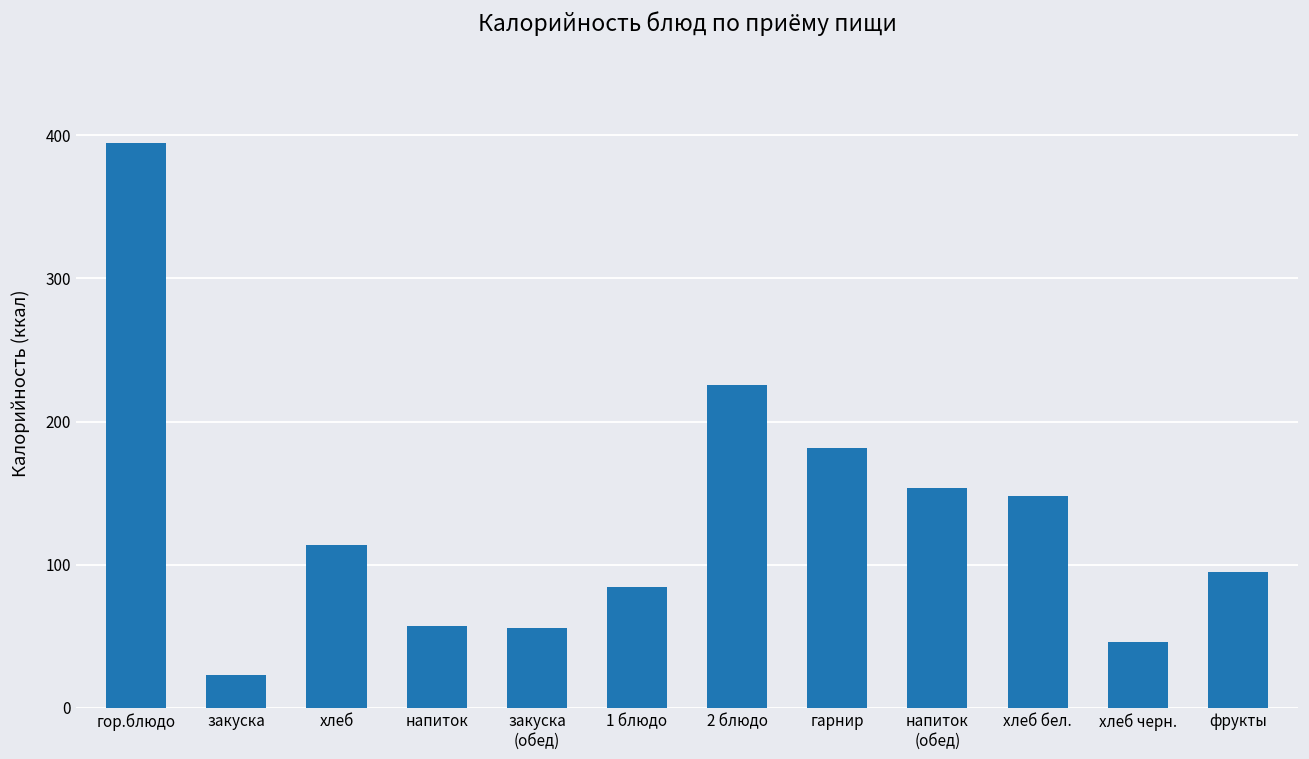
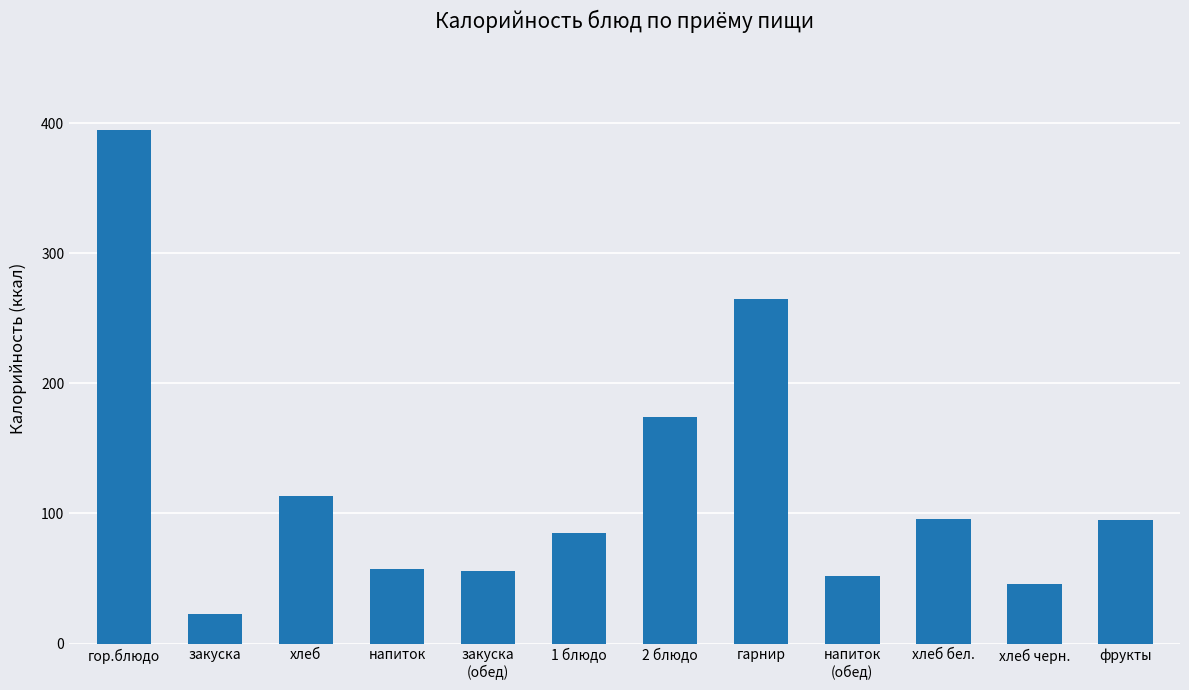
  {
    "гор.блюдо": 394,
    "закуска": 23,
    "хлеб": 114,
    "напиток": 57,
    "закуска (обед)": 56,
    "1 блюдо": 85,
-   "2 блюдо": 226,
-   "гарнир": 181,
-   "напиток (обед)": 154,
-   "хлеб бел.": 148,
+   "2 блюдо": 174,
+   "гарнир": 265,
+   "напиток (обед)": 52,
+   "хлеб бел.": 96,
    "хлеб черн.": 46,
    "фрукты": 95
  }
